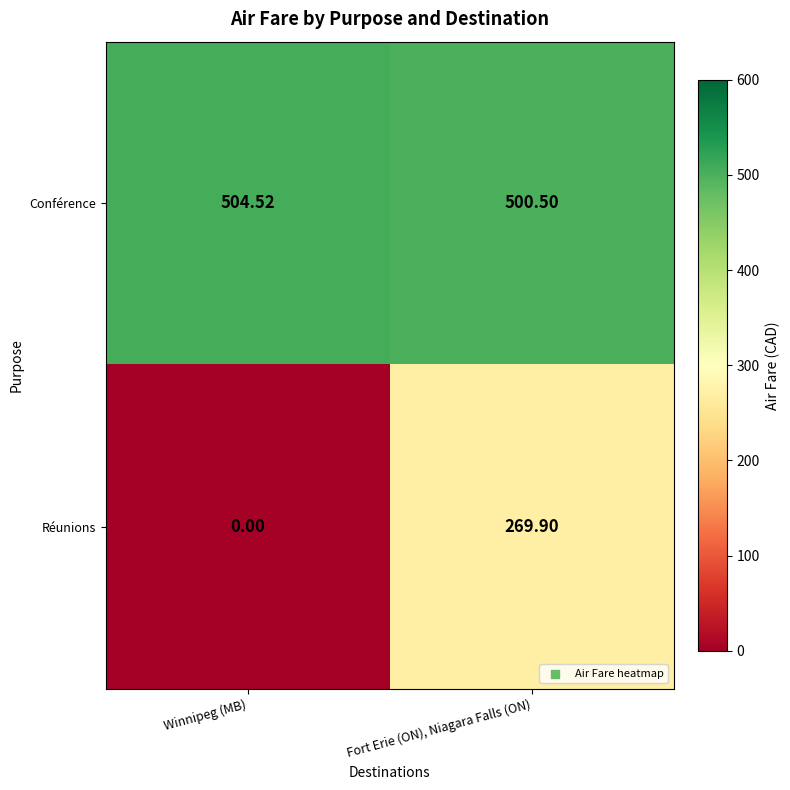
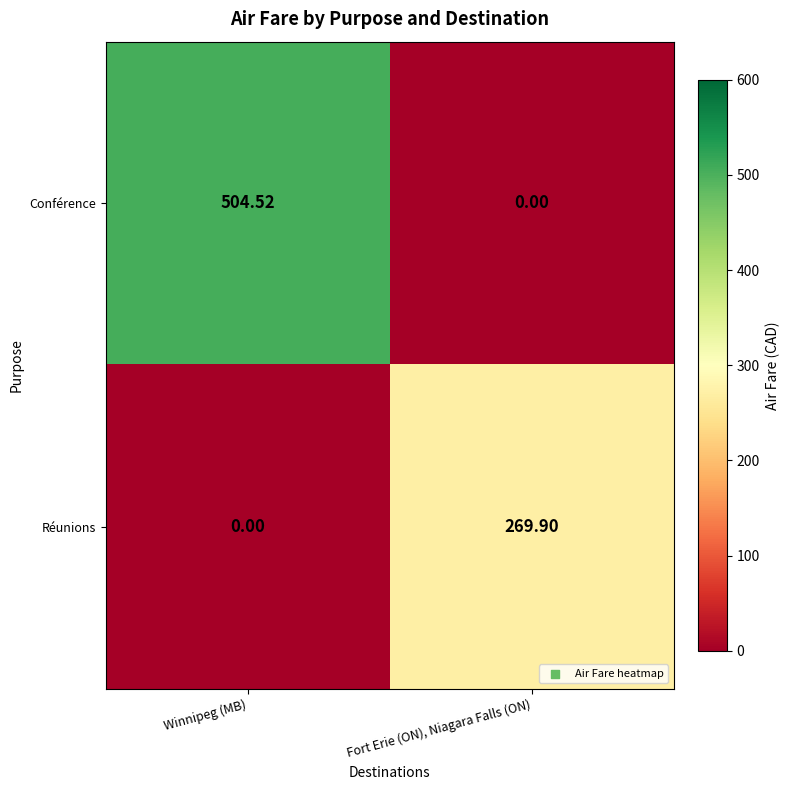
  {
    "Conférence": {
      "Winnipeg (MB)": 504.52,
-     "Fort Erie (ON), Niagara Falls (ON)": 500.50
+     "Fort Erie (ON), Niagara Falls (ON)": 0.00
    },
    "Réunions": {
      "Winnipeg (MB)": 0.00,
      "Fort Erie (ON), Niagara Falls (ON)": 269.90
    }
  }
